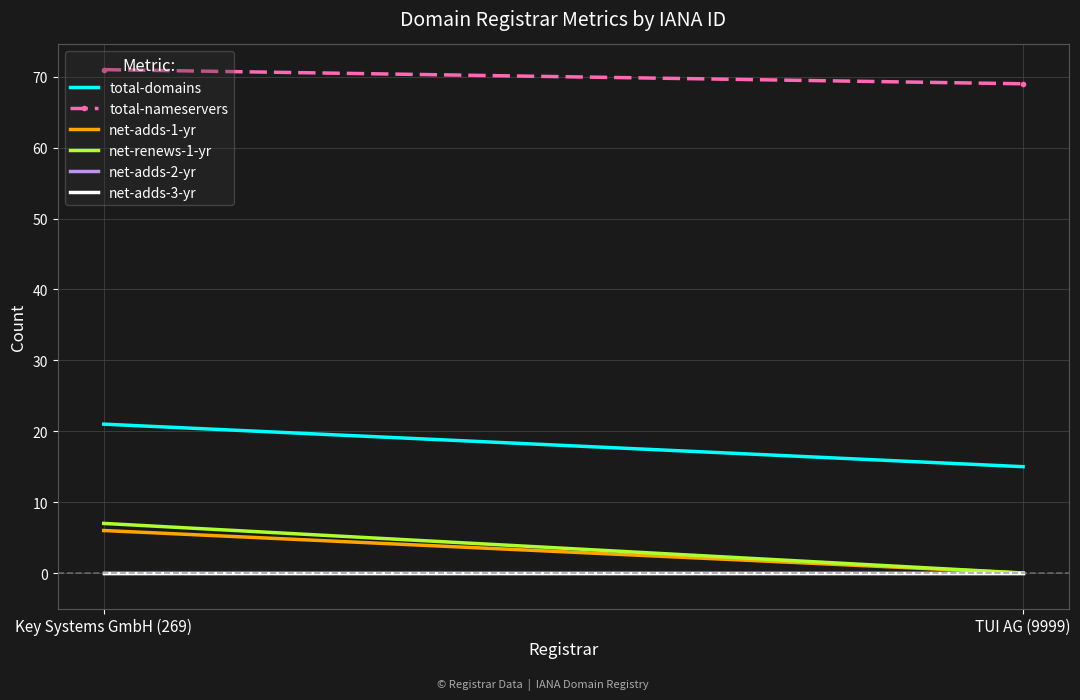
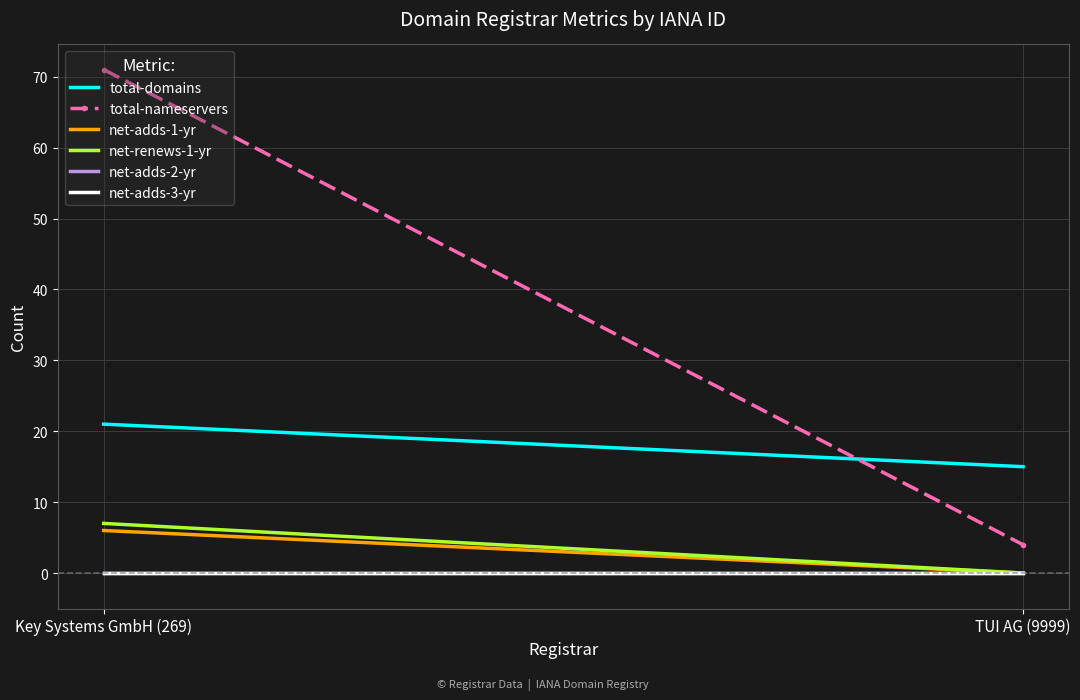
  {
    "total-domains": {
      "Key Systems GmbH (269)": 21,
      "TUI AG (9999)": 15
    },
    "total-nameservers": {
-     "TUI AG (9999)": 69
+     "TUI AG (9999)": 4
    },
    "net-adds-1-yr": {
      "Key Systems GmbH (269)": 6
    },
    "net-renews-1-yr": {
      "Key Systems GmbH (269)": 7
    },
    "net-adds-3-yr": {
      "Key Systems GmbH (269)": 0
    }
  }
